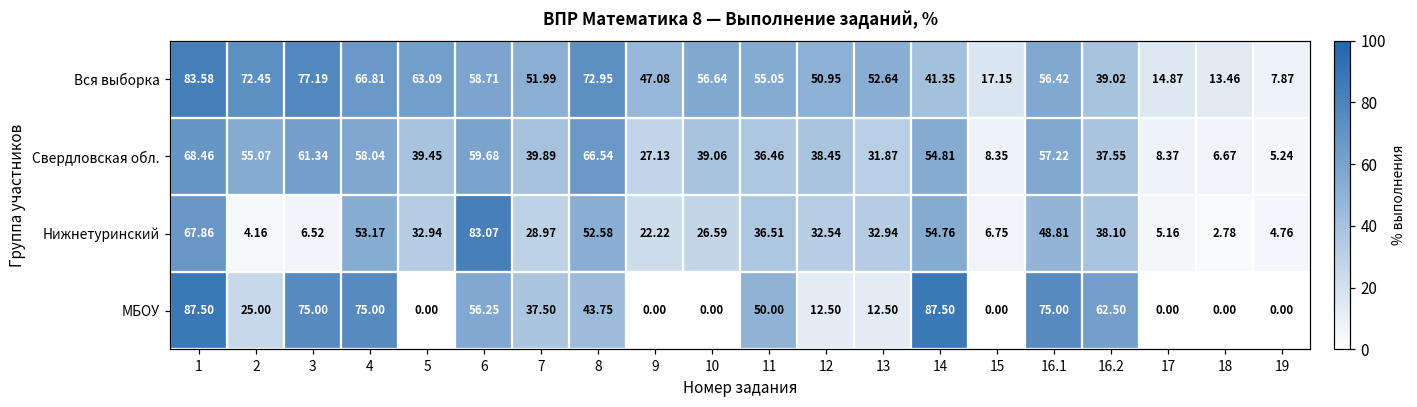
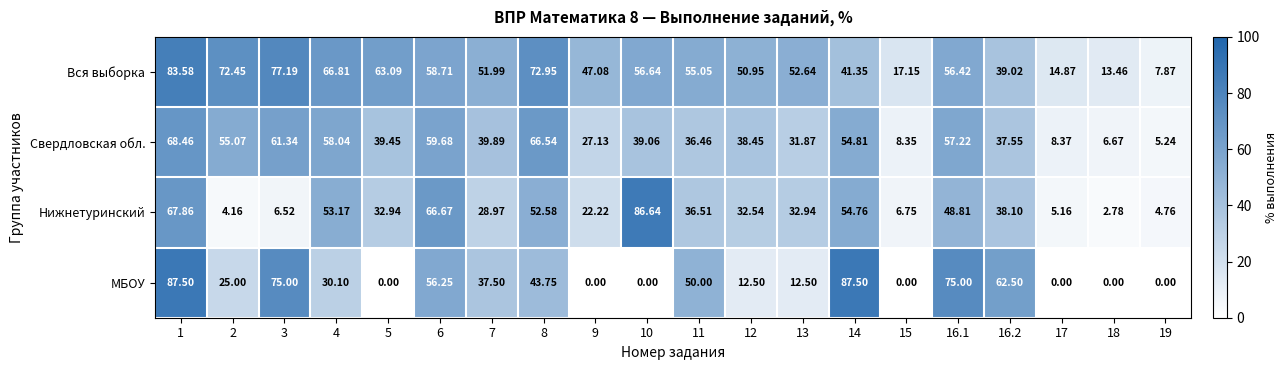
  {
    "Вся выборка": {
      "1": 83.58,
      "2": 72.45,
      "3": 77.19,
      "4": 66.81,
      "5": 63.09,
      "6": 58.71,
      "7": 51.99,
      "8": 72.95,
      "9": 47.08,
      "10": 56.64,
      "11": 55.05,
      "12": 50.95,
      "13": 52.64,
      "14": 41.35,
      "15": 17.15,
      "16.1": 56.42,
      "16.2": 39.02,
      "17": 14.87,
      "18": 13.46,
      "19": 7.87
    },
    "Свердловская обл.": {
      "1": 68.46,
      "2": 55.07,
      "3": 61.34,
      "4": 58.04,
      "5": 39.45,
      "6": 59.68,
      "7": 39.89,
      "8": 66.54,
      "9": 27.13,
      "10": 39.06,
      "11": 36.46,
      "12": 38.45,
      "13": 31.87,
      "14": 54.81,
      "15": 8.35,
      "16.1": 57.22,
      "16.2": 37.55,
      "17": 8.37,
      "18": 6.67,
      "19": 5.24
    },
    "Нижнетуринский": {
      "1": 67.86,
      "2": 4.16,
      "3": 6.52,
      "4": 53.17,
      "5": 32.94,
-     "6": 83.07,
+     "6": 66.67,
      "7": 28.97,
      "8": 52.58,
      "9": 22.22,
-     "10": 26.59,
+     "10": 86.64,
      "11": 36.51,
      "12": 32.54,
      "13": 32.94,
      "14": 54.76,
      "15": 6.75,
      "16.1": 48.81,
      "16.2": 38.10,
      "17": 5.16,
      "18": 2.78,
      "19": 4.76
    },
    "МБОУ": {
      "1": 87.50,
      "2": 25.00,
      "3": 75.00,
-     "4": 75.00,
+     "4": 30.10,
      "5": 0.00,
      "6": 56.25,
      "7": 37.50,
      "8": 43.75,
      "9": 0.00,
      "10": 0.00,
      "11": 50.00,
      "12": 12.50,
      "13": 12.50,
      "14": 87.50,
      "15": 0.00,
      "16.1": 75.00,
      "16.2": 62.50,
      "17": 0.00,
      "18": 0.00,
      "19": 0.00
    }
  }
